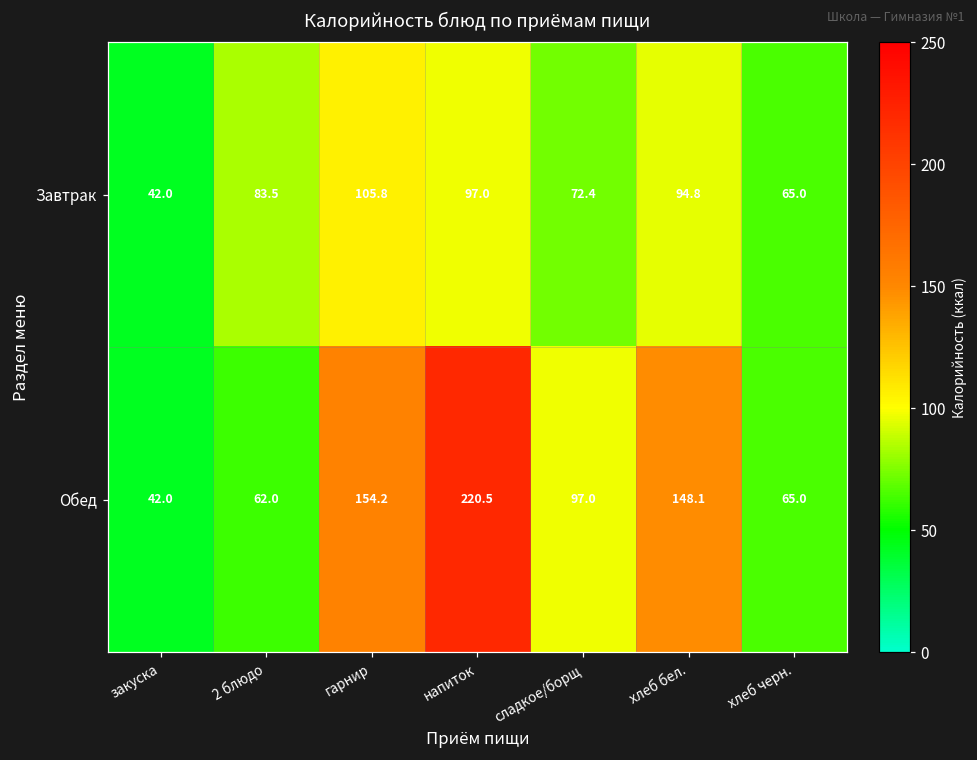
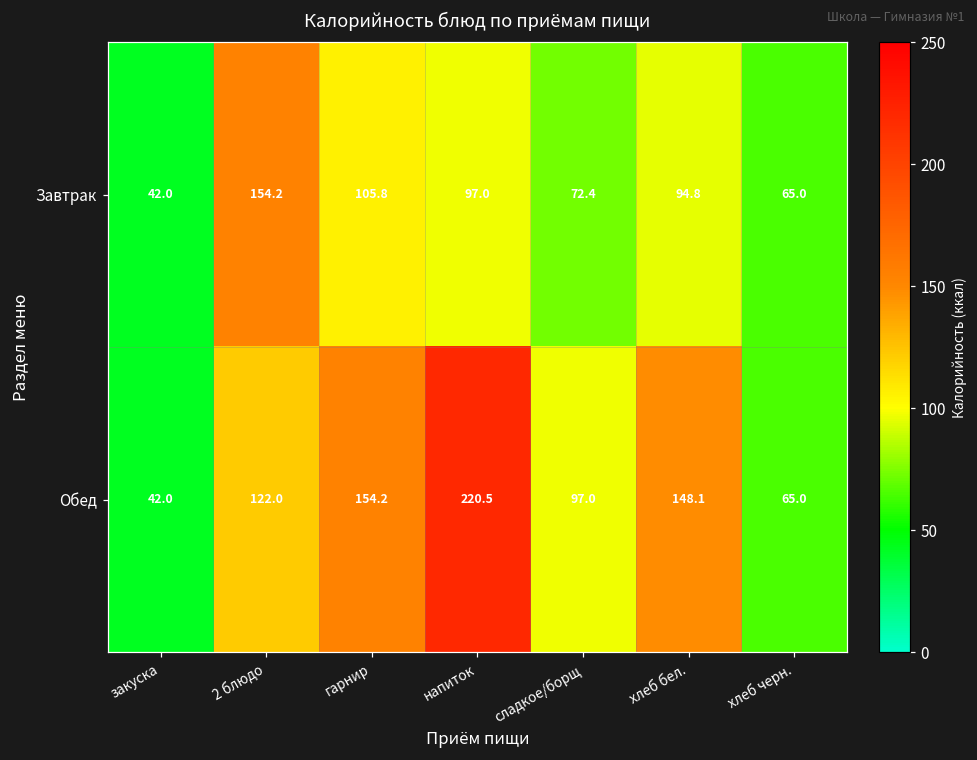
  {
    "Завтрак": {
      "закуска": 42.0,
-     "2 блюдо": 83.5,
+     "2 блюдо": 154.2,
      "гарнир": 105.8,
      "напиток": 97.0,
      "сладкое/борщ": 72.4,
      "хлеб бел.": 94.8,
      "хлеб черн.": 65.0
    },
    "Обед": {
      "закуска": 42.0,
-     "2 блюдо": 62.0,
+     "2 блюдо": 122.0,
      "гарнир": 154.2,
      "напиток": 220.5,
      "сладкое/борщ": 97.0,
      "хлеб бел.": 148.1,
      "хлеб черн.": 65.0
    }
  }
